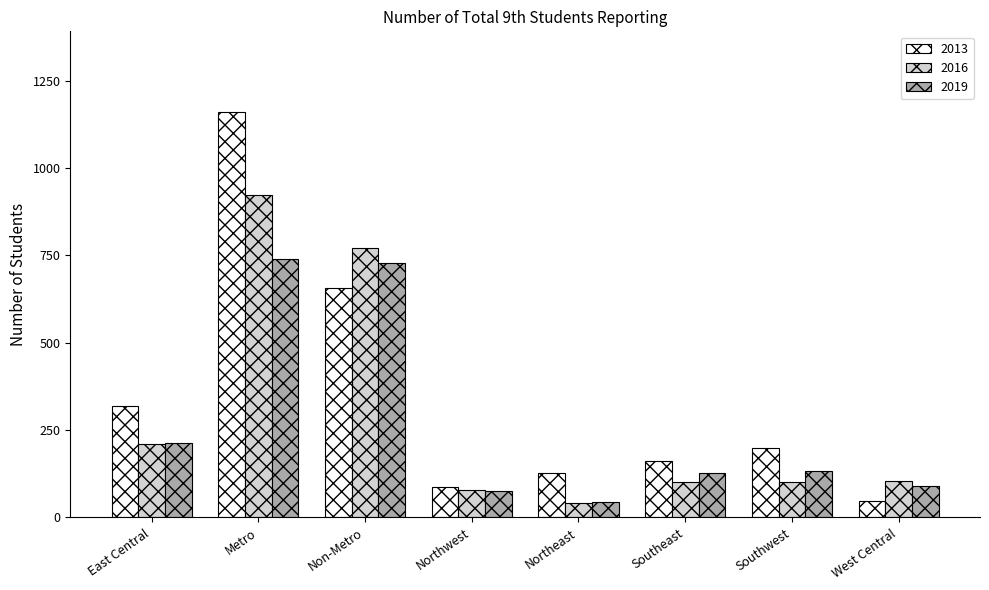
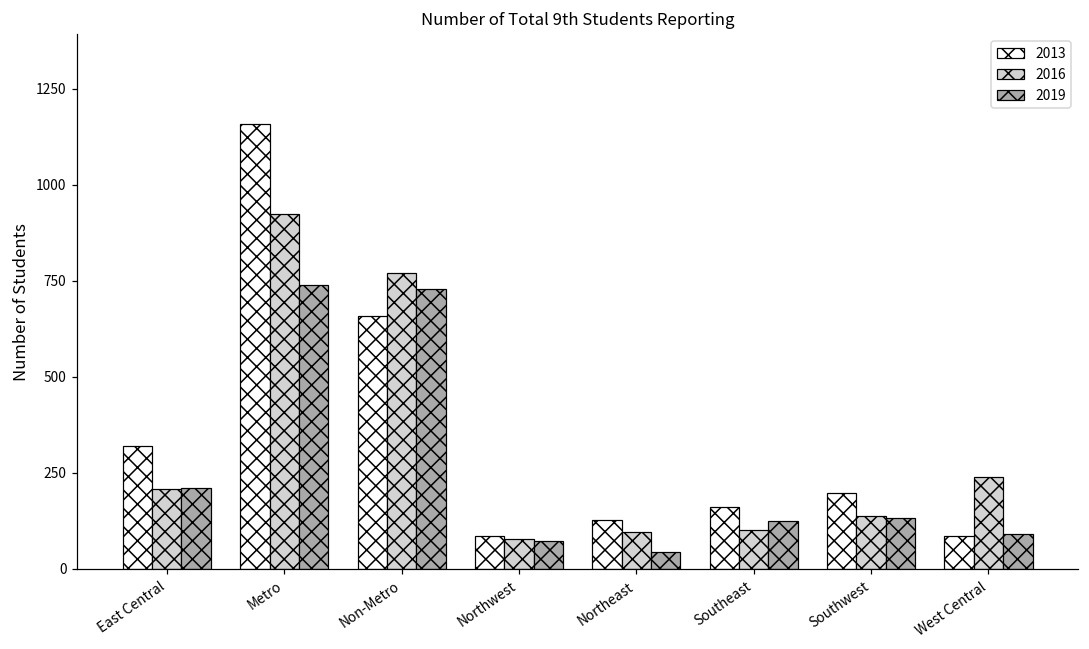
  {
    "2013": {
      "East Central": 320,
      "Metro": 1160,
      "Non-Metro": 660,
      "Northwest": 90,
      "Northeast": 130,
      "Southeast": 160,
      "Southwest": 200,
-     "West Central": 50
+     "West Central": 90
    },
    "2016": {
      "East Central": 210,
      "Metro": 920,
      "Non-Metro": 770,
      "Northwest": 80,
-     "Northeast": 40,
+     "Northeast": 100,
      "Southeast": 100,
-     "Southwest": 100,
-     "West Central": 100
+     "Southwest": 140,
+     "West Central": 240
    },
    "2019": {
      "East Central": 210,
      "Metro": 740,
      "Non-Metro": 730,
      "Northwest": 70,
      "Northeast": 40,
      "Southeast": 130,
      "Southwest": 130,
      "West Central": 90
    }
  }
